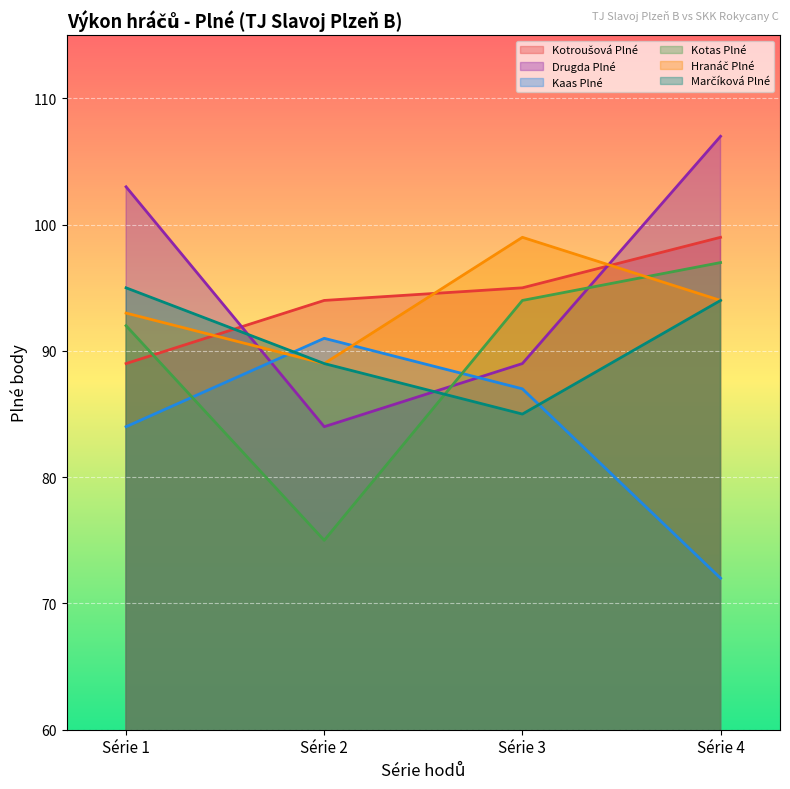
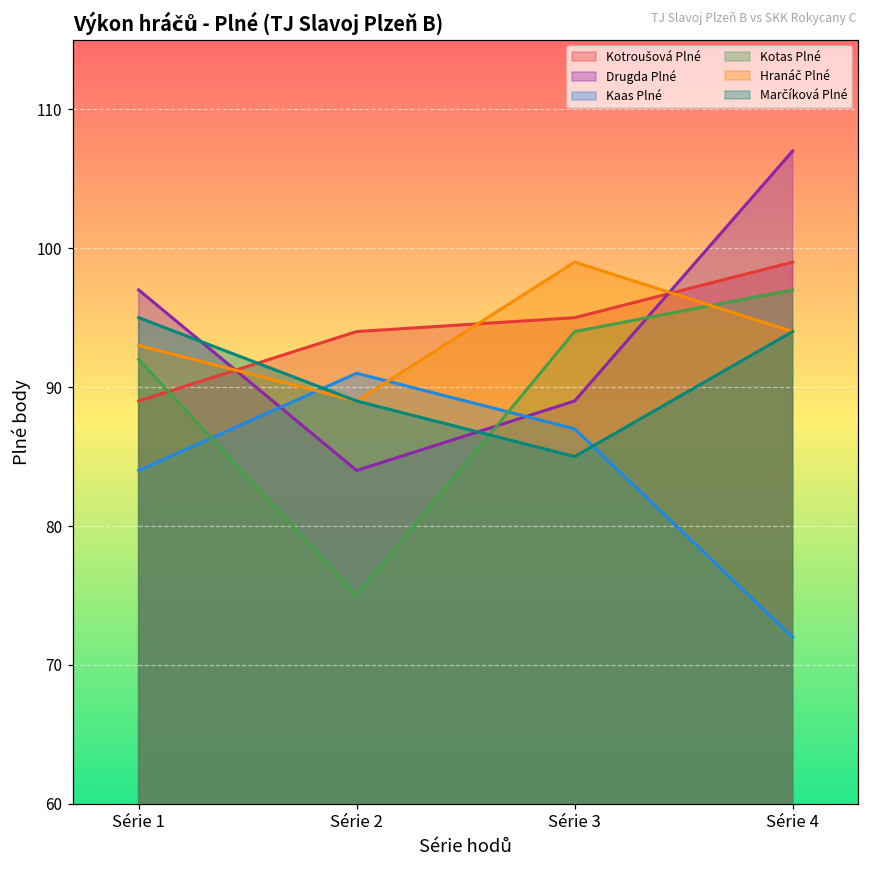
  {
    "Drugda Plné": {
-     "Série 1": 103,
+     "Série 1": 97,
      "Série 2": 84,
      "Série 3": 89,
      "Série 4": 107
    }
  }
